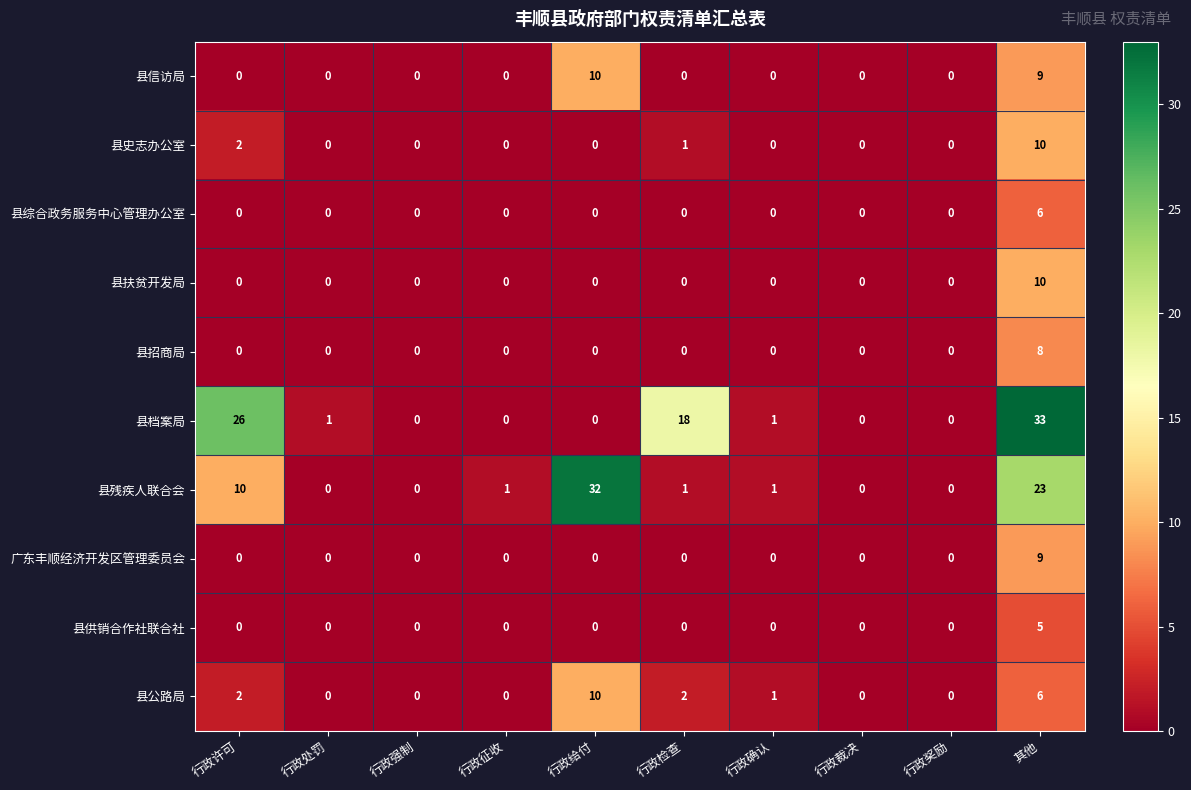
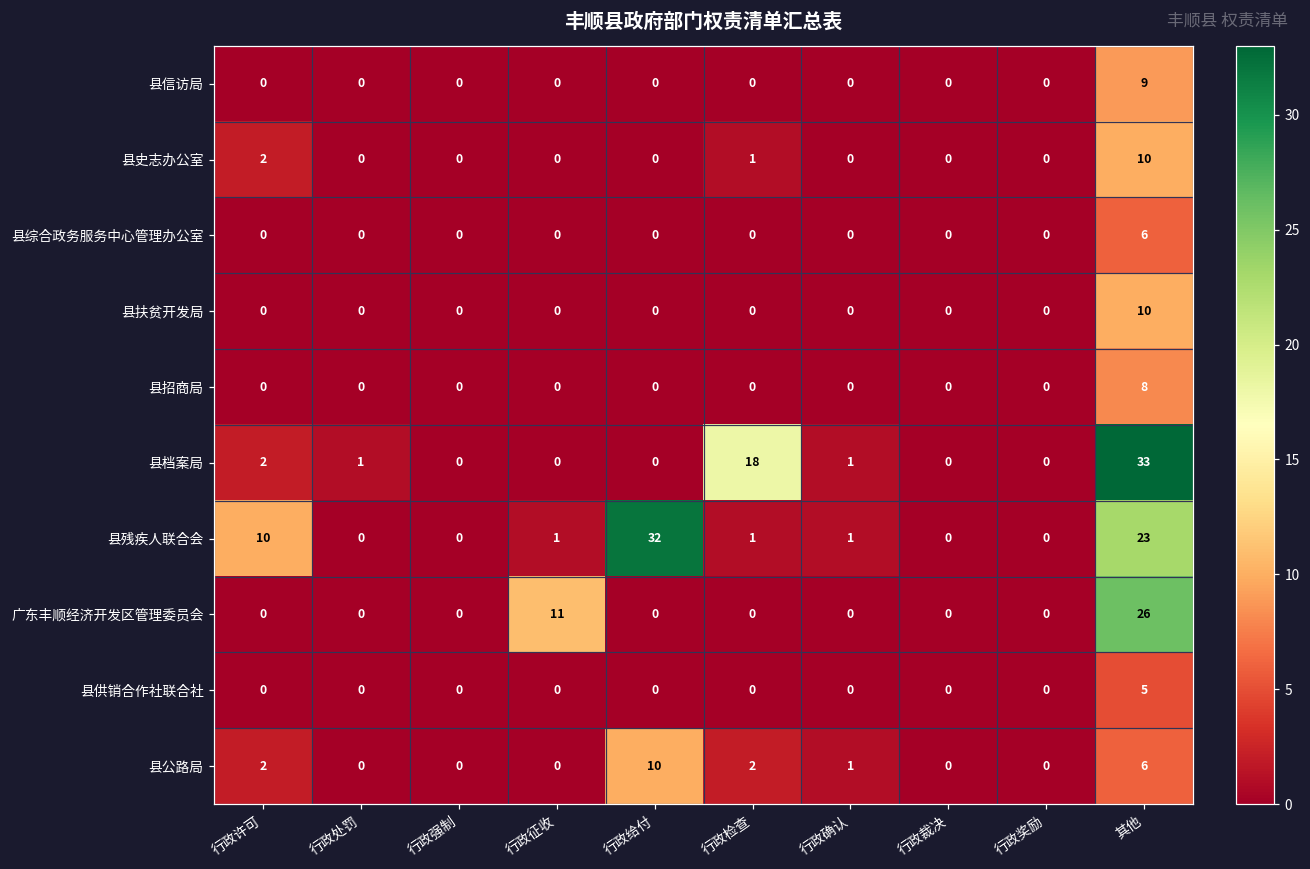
  {
    "县信访局": {
      "行政许可": 0,
      "行政处罚": 0,
      "行政强制": 0,
      "行政征收": 0,
-     "行政给付": 10,
+     "行政给付": 0,
      "行政检查": 0,
      "行政确认": 0,
      "行政裁决": 0,
      "行政奖励": 0,
      "其他": 9
    },
    "县史志办公室": {
      "行政许可": 2,
      "行政处罚": 0,
      "行政强制": 0,
      "行政征收": 0,
      "行政给付": 0,
      "行政检查": 1,
      "行政确认": 0,
      "行政裁决": 0,
      "行政奖励": 0,
      "其他": 10
    },
    "县综合政务服务中心管理办公室": {
      "行政许可": 0,
      "行政处罚": 0,
      "行政强制": 0,
      "行政征收": 0,
      "行政给付": 0,
      "行政检查": 0,
      "行政确认": 0,
      "行政裁决": 0,
      "行政奖励": 0,
      "其他": 6
    },
    "县扶贫开发局": {
      "行政许可": 0,
      "行政处罚": 0,
      "行政强制": 0,
      "行政征收": 0,
      "行政给付": 0,
      "行政检查": 0,
      "行政确认": 0,
      "行政裁决": 0,
      "行政奖励": 0,
      "其他": 10
    },
    "县招商局": {
      "行政许可": 0,
      "行政处罚": 0,
      "行政强制": 0,
      "行政征收": 0,
      "行政给付": 0,
      "行政检查": 0,
      "行政确认": 0,
      "行政裁决": 0,
      "行政奖励": 0,
      "其他": 8
    },
    "县档案局": {
-     "行政许可": 26,
+     "行政许可": 2,
      "行政处罚": 1,
      "行政强制": 0,
      "行政征收": 0,
      "行政给付": 0,
      "行政检查": 18,
      "行政确认": 1,
      "行政裁决": 0,
      "行政奖励": 0,
      "其他": 33
    },
    "县残疾人联合会": {
      "行政许可": 10,
      "行政处罚": 0,
      "行政强制": 0,
      "行政征收": 1,
      "行政给付": 32,
      "行政检查": 1,
      "行政确认": 1,
      "行政裁决": 0,
      "行政奖励": 0,
      "其他": 23
    },
    "广东丰顺经济开发区管理委员会": {
      "行政许可": 0,
      "行政处罚": 0,
      "行政强制": 0,
-     "行政征收": 0,
+     "行政征收": 11,
      "行政给付": 0,
      "行政检查": 0,
      "行政确认": 0,
      "行政裁决": 0,
      "行政奖励": 0,
-     "其他": 9
+     "其他": 26
    },
    "县供销合作社联合社": {
      "行政许可": 0,
      "行政处罚": 0,
      "行政强制": 0,
      "行政征收": 0,
      "行政给付": 0,
      "行政检查": 0,
      "行政确认": 0,
      "行政裁决": 0,
      "行政奖励": 0,
      "其他": 5
    },
    "县公路局": {
      "行政许可": 2,
      "行政处罚": 0,
      "行政强制": 0,
      "行政征收": 0,
      "行政给付": 10,
      "行政检查": 2,
      "行政确认": 1,
      "行政裁决": 0,
      "行政奖励": 0,
      "其他": 6
    }
  }
